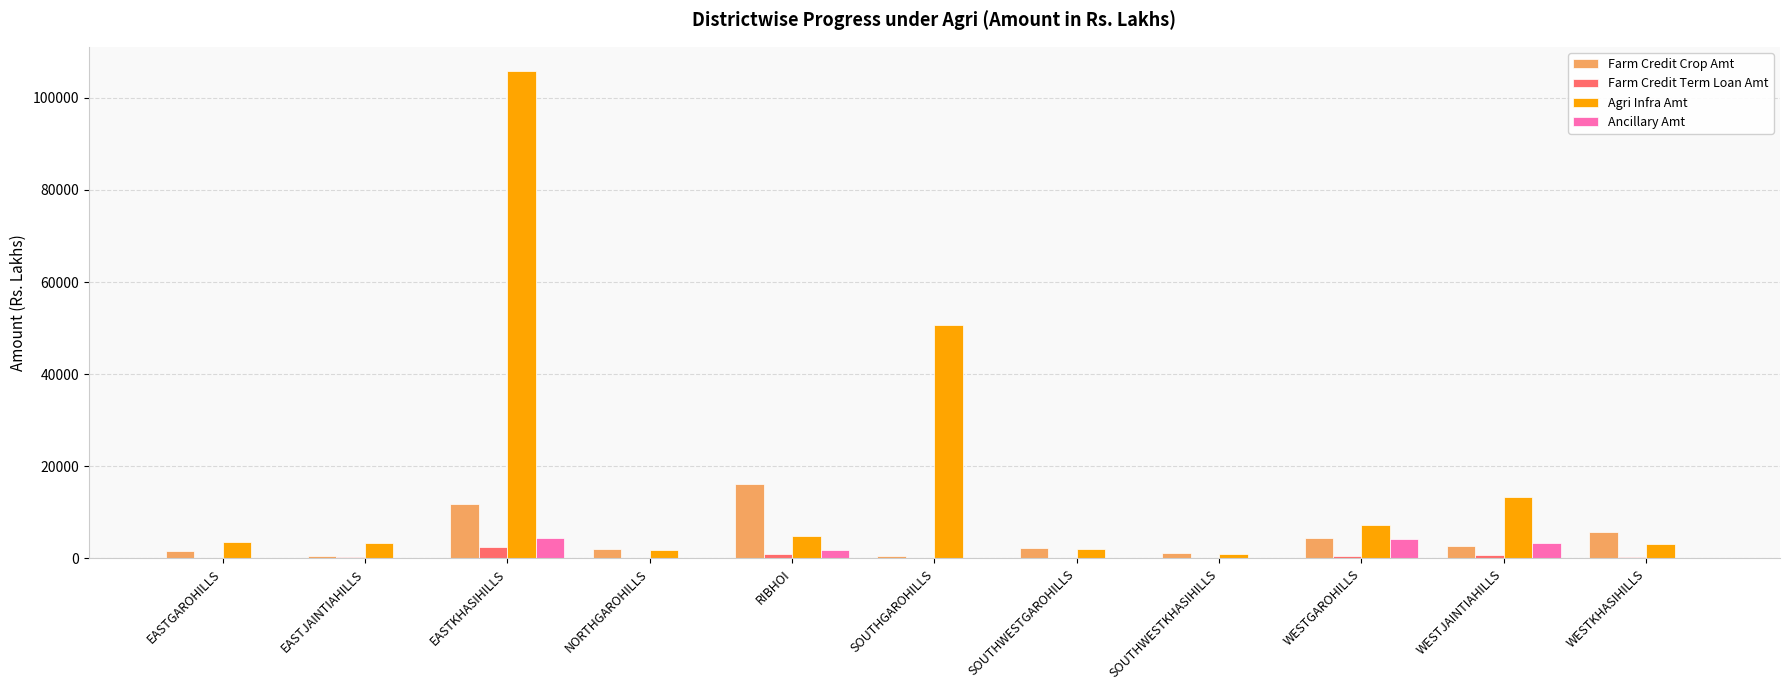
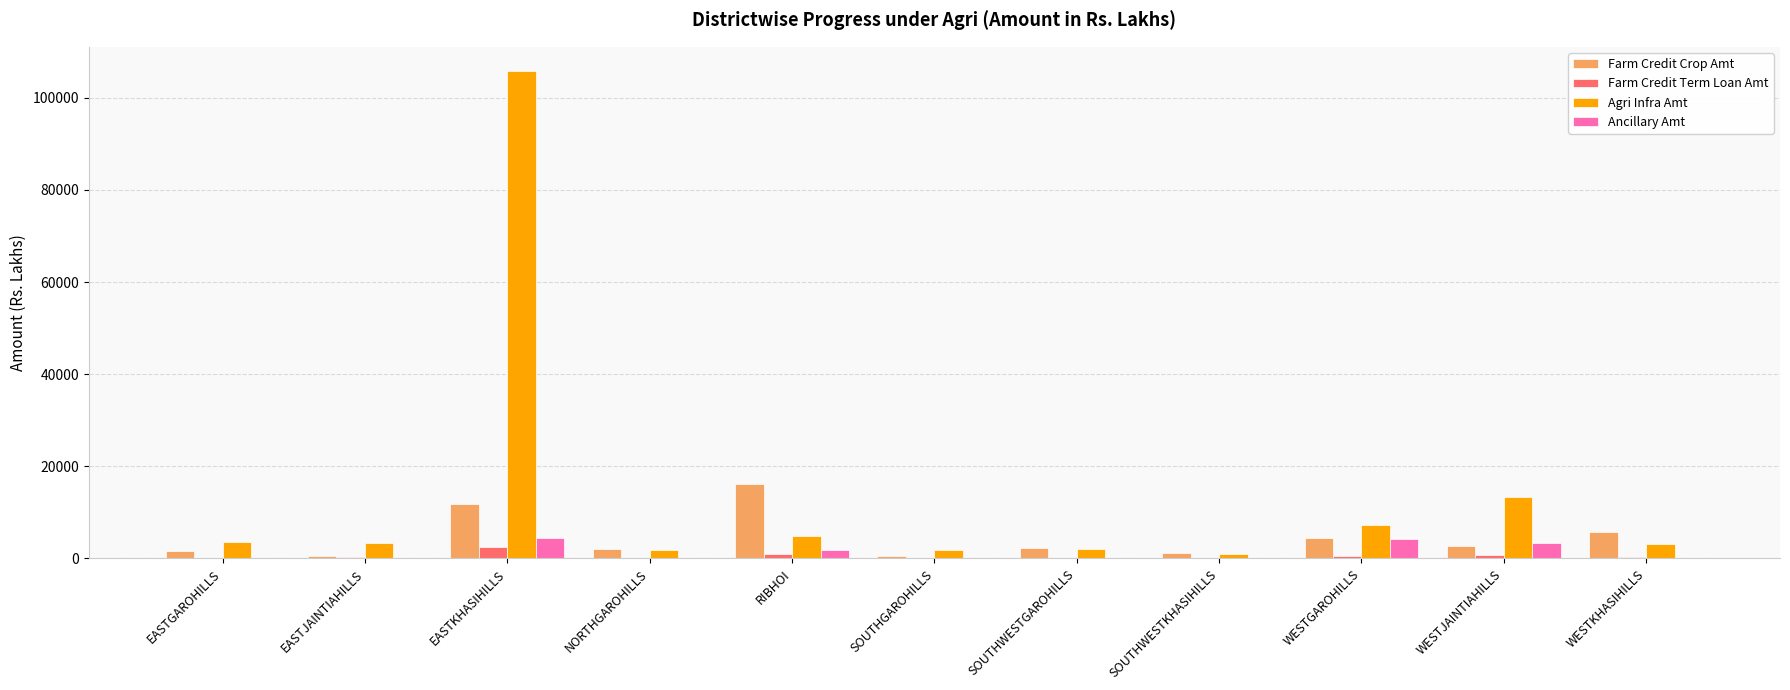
  {
    "Agri Infra Amt": {
      "EASTGAROHILLS": 4000,
      "EASTJAINTIAHILLS": 3000,
      "EASTKHASIHILLS": 106000,
      "NORTHGAROHILLS": 2000,
      "RIBHOI": 5000,
-     "SOUTHGAROHILLS": 51000,
+     "SOUTHGAROHILLS": 2000,
      "SOUTHWESTGAROHILLS": 2000,
      "SOUTHWESTKHASIHILLS": 1000,
      "WESTGAROHILLS": 7000,
      "WESTJAINTIAHILLS": 13000,
      "WESTKHASIHILLS": 3000
    },
    "Ancillary Amt": {
      "EASTGAROHILLS": 0,
      "EASTKHASIHILLS": 4000,
      "RIBHOI": 2000,
      "SOUTHGAROHILLS": 0,
      "WESTGAROHILLS": 4000,
      "WESTJAINTIAHILLS": 3000
    }
  }
